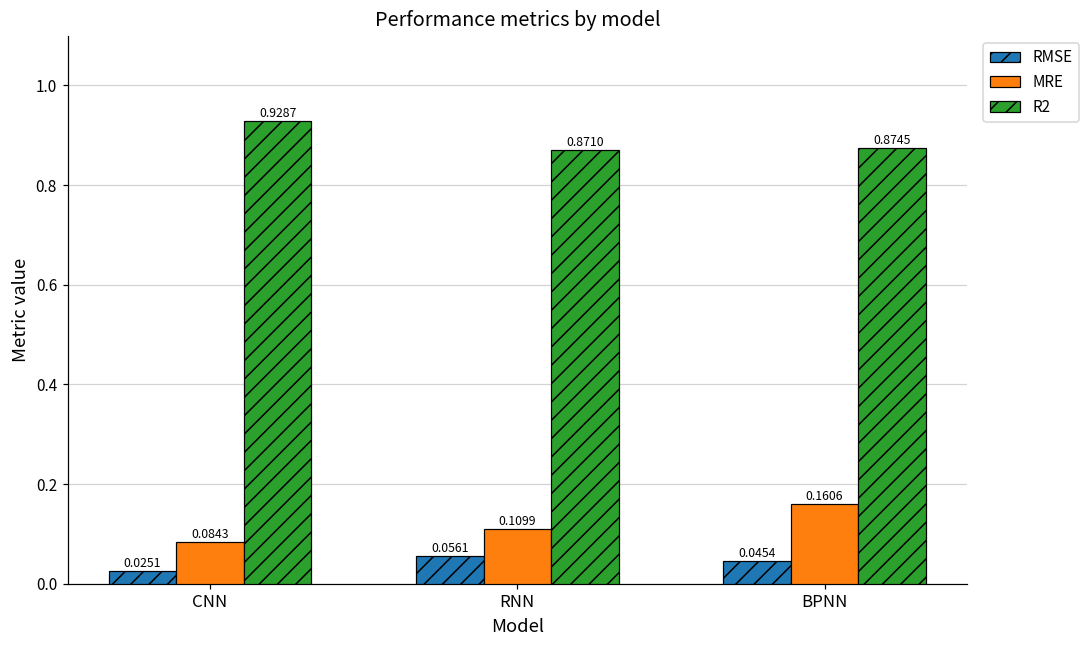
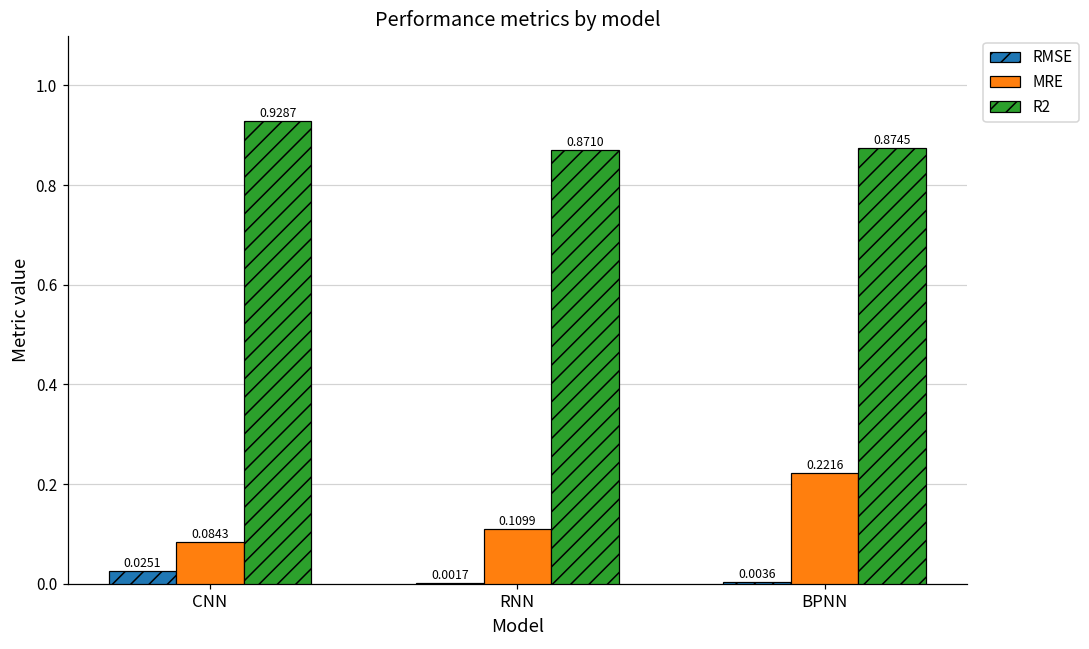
  {
    "RMSE": {
      "CNN": 0.0251,
-     "RNN": 0.0561,
-     "BPNN": 0.0454
+     "RNN": 0.0017,
+     "BPNN": 0.0036
    },
    "MRE": {
      "CNN": 0.0843,
      "RNN": 0.1099,
-     "BPNN": 0.1606
+     "BPNN": 0.2216
    },
    "R2": {
      "CNN": 0.9287,
      "RNN": 0.8710,
      "BPNN": 0.8745
    }
  }
